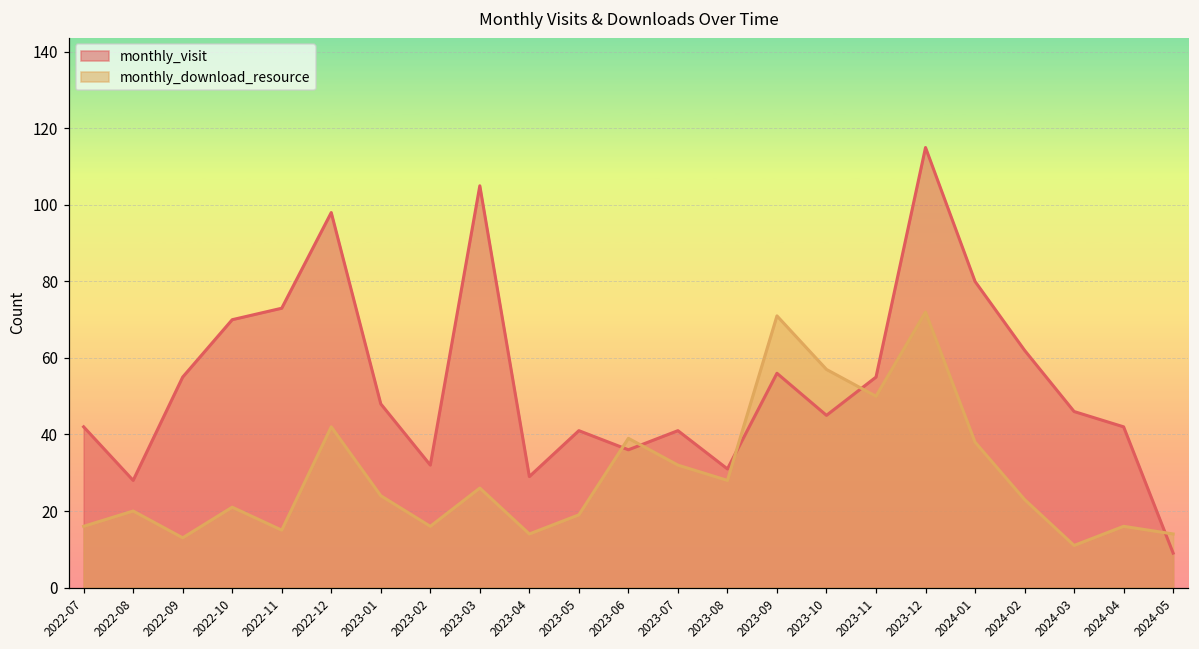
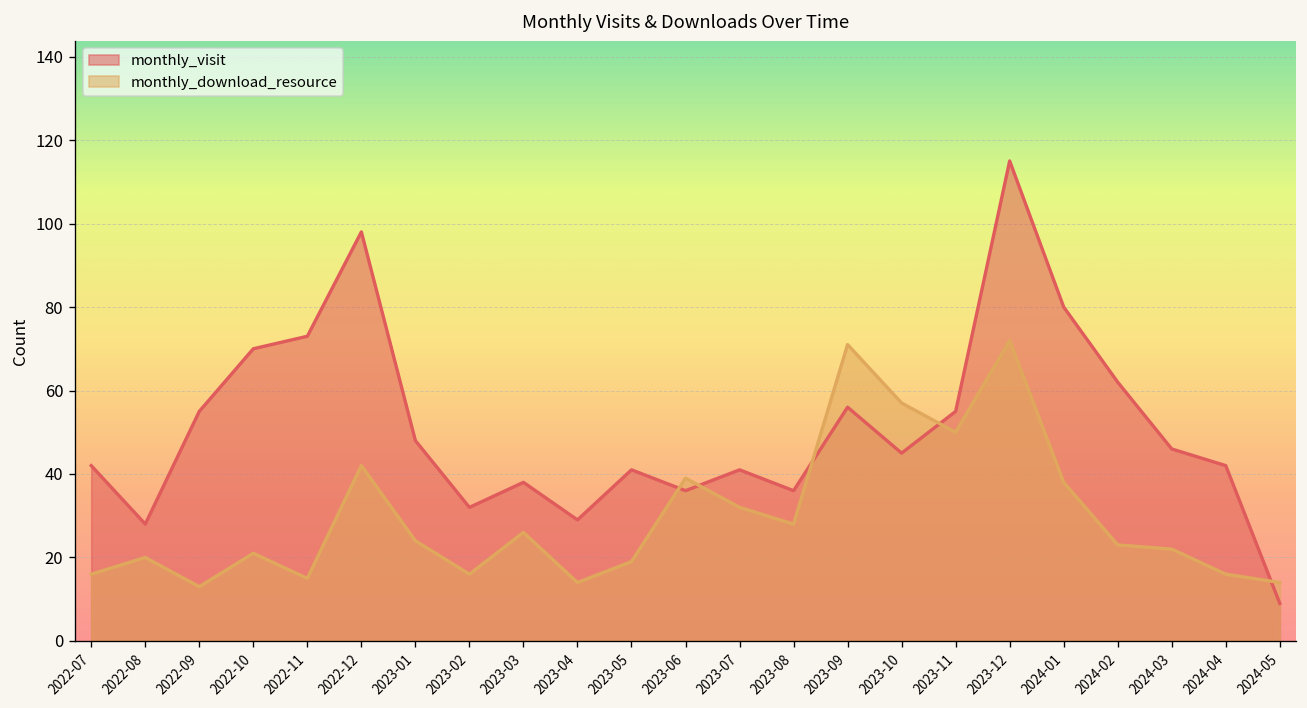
  {
    "monthly_visit": {
      "2022-07": 42,
      "2022-08": 28,
      "2022-09": 55,
      "2022-10": 70,
      "2022-11": 73,
      "2022-12": 98,
      "2023-01": 48,
      "2023-02": 32,
-     "2023-03": 105,
+     "2023-03": 38,
      "2023-04": 29,
      "2023-05": 41,
      "2023-06": 36,
      "2023-07": 41,
-     "2023-08": 31,
+     "2023-08": 36,
      "2023-09": 56,
      "2023-10": 45,
      "2023-11": 55,
      "2023-12": 115,
      "2024-01": 80,
      "2024-02": 62,
      "2024-03": 46,
      "2024-04": 42,
      "2024-05": 9
    },
    "monthly_download_resource": {
      "2022-07": 16,
      "2022-08": 20,
      "2022-09": 13,
      "2022-10": 21,
      "2022-11": 15,
      "2022-12": 42,
      "2023-01": 24,
      "2023-02": 16,
      "2023-03": 26,
      "2023-04": 14,
      "2023-05": 19,
      "2023-06": 39,
      "2023-07": 32,
      "2023-08": 28,
      "2023-09": 71,
      "2023-10": 57,
      "2023-11": 50,
      "2023-12": 72,
      "2024-01": 38,
      "2024-02": 23,
-     "2024-03": 11,
+     "2024-03": 22,
      "2024-04": 16,
      "2024-05": 14
    }
  }
